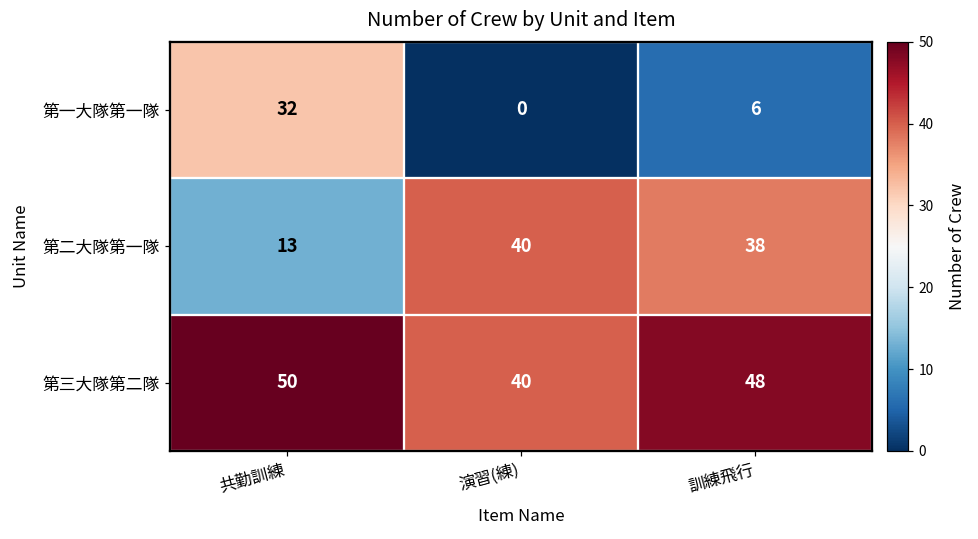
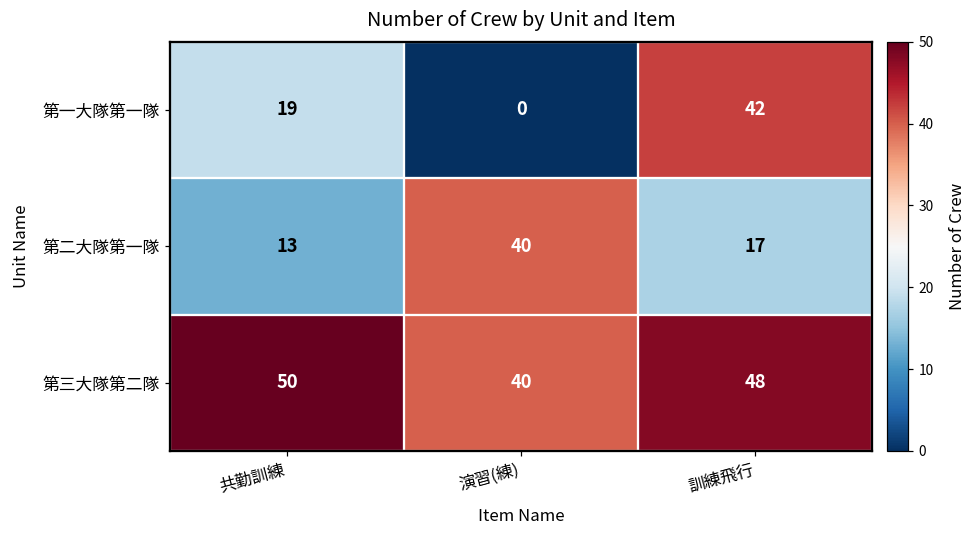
  {
    "第一大隊第一隊": {
-     "共勤訓練": 32,
+     "共勤訓練": 19,
      "演習(練)": 0,
-     "訓練飛行": 6
+     "訓練飛行": 42
    },
    "第二大隊第一隊": {
      "共勤訓練": 13,
      "演習(練)": 40,
-     "訓練飛行": 38
+     "訓練飛行": 17
    },
    "第三大隊第二隊": {
      "共勤訓練": 50,
      "演習(練)": 40,
      "訓練飛行": 48
    }
  }
